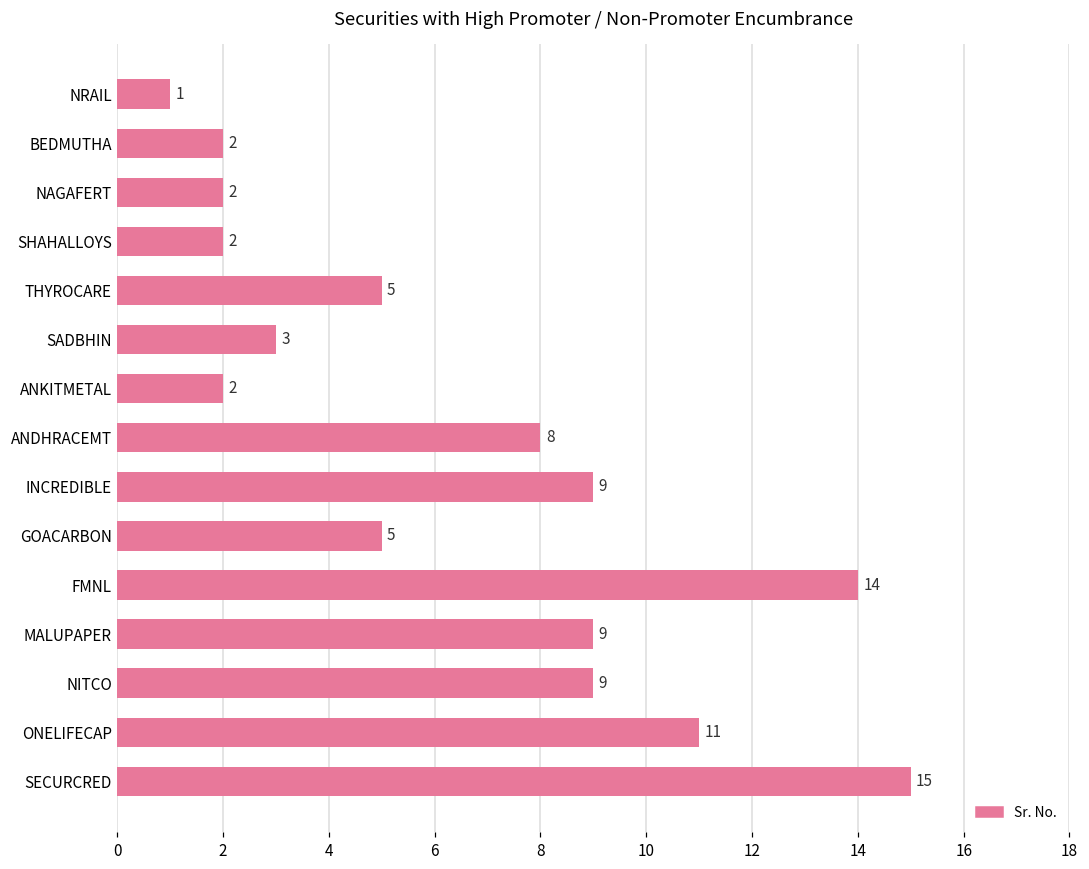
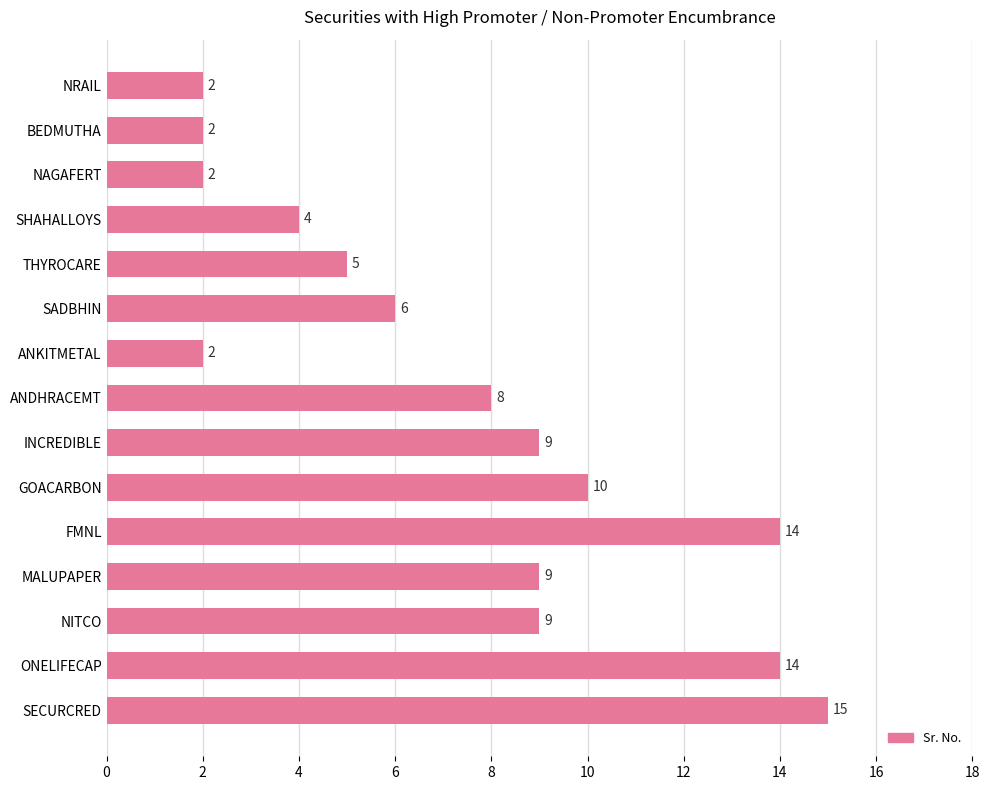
  {
-   "NRAIL": 1,
+   "NRAIL": 2,
    "BEDMUTHA": 2,
    "NAGAFERT": 2,
-   "SHAHALLOYS": 2,
+   "SHAHALLOYS": 4,
    "THYROCARE": 5,
-   "SADBHIN": 3,
+   "SADBHIN": 6,
    "ANKITMETAL": 2,
    "ANDHRACEMT": 8,
    "INCREDIBLE": 9,
-   "GOACARBON": 5,
+   "GOACARBON": 10,
    "FMNL": 14,
    "MALUPAPER": 9,
    "NITCO": 9,
-   "ONELIFECAP": 11,
+   "ONELIFECAP": 14,
    "SECURCRED": 15
  }
